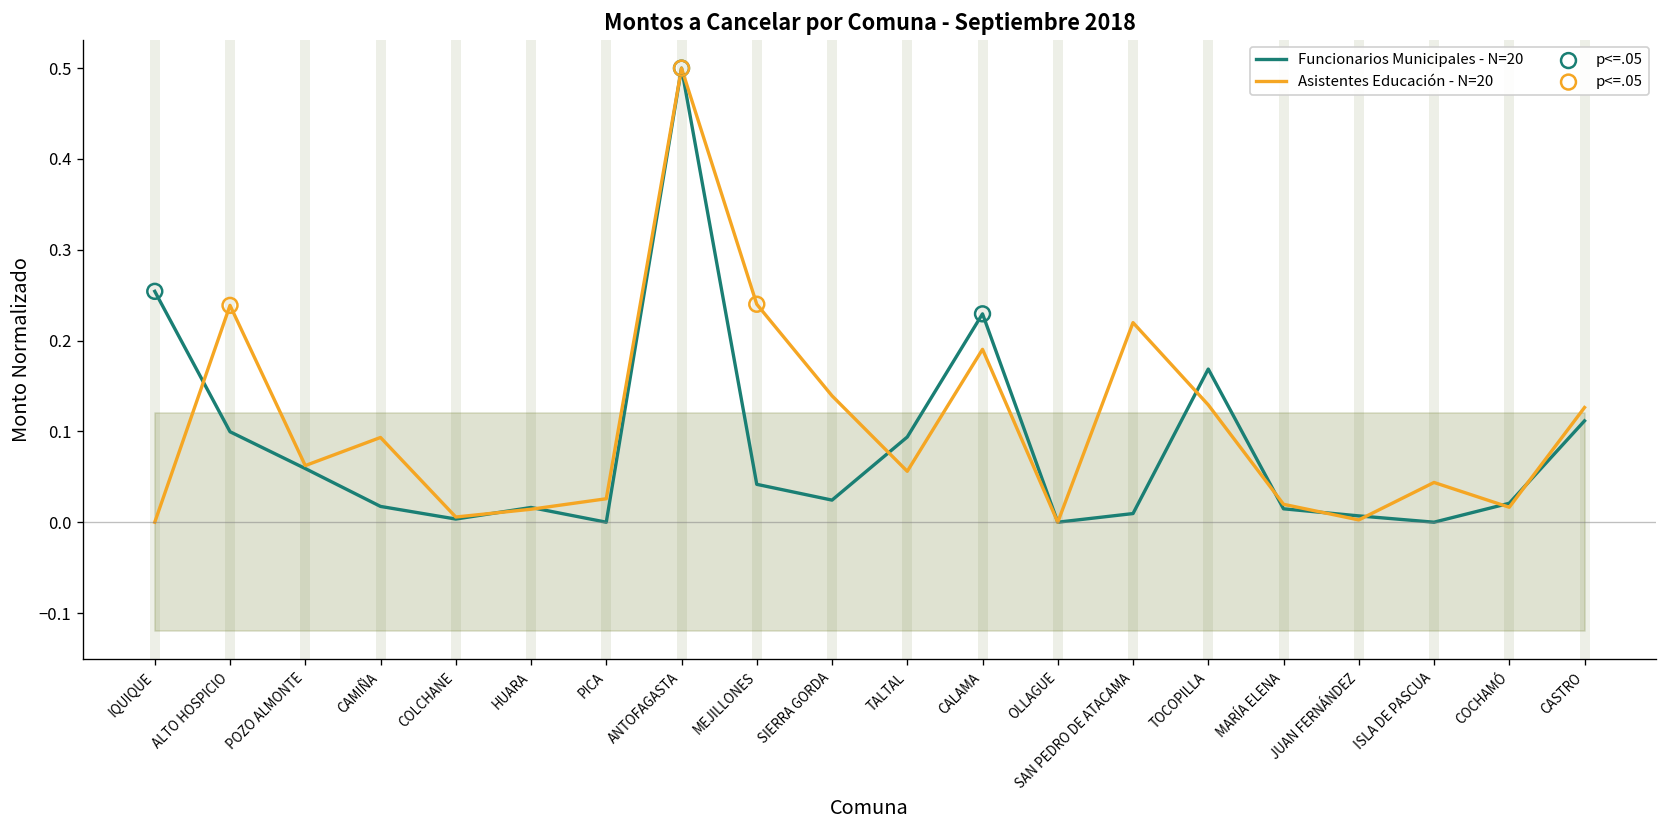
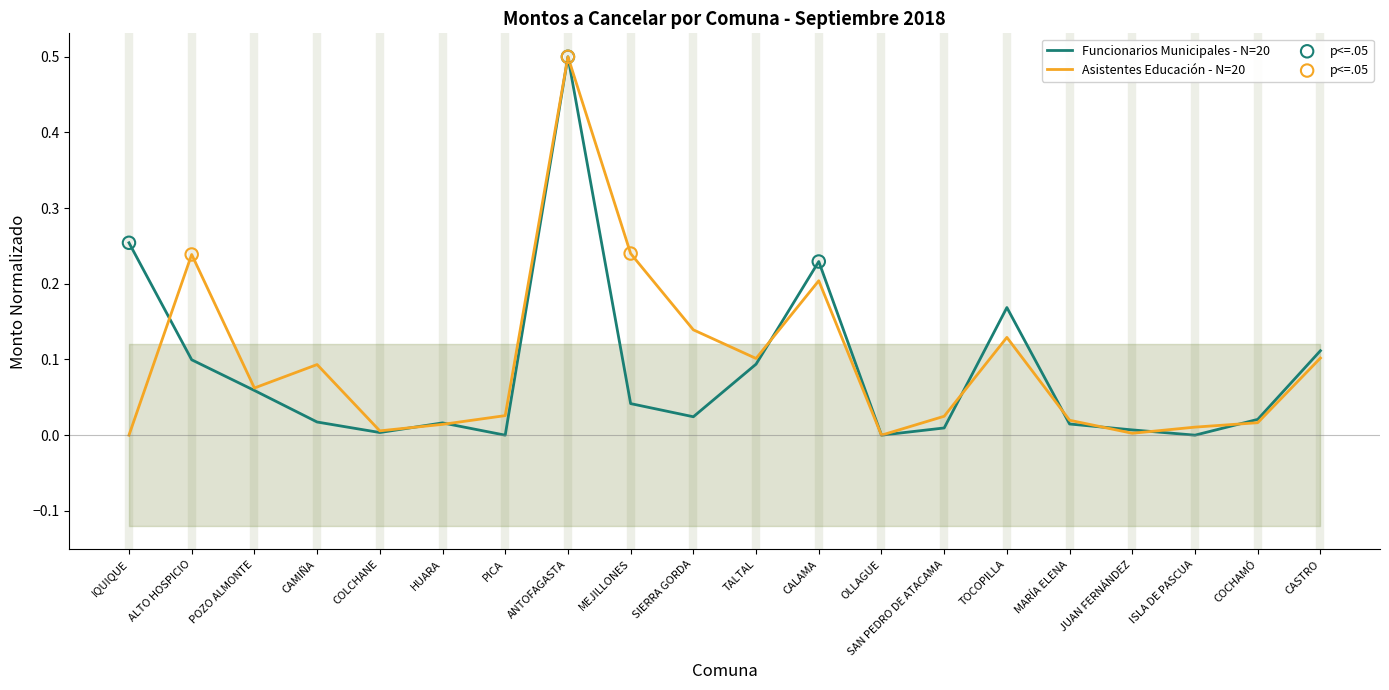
  {
    "Asistentes Educación - N=20": {
      "IQUIQUE": 0.00,
      "CAMIÑA": 0.09,
      "PICA": 0.03,
      "SIERRA GORDA": 0.14,
-     "TALTAL": 0.06,
-     "CALAMA": 0.19,
-     "SAN PEDRO DE ATACAMA": 0.22,
+     "TALTAL": 0.10,
+     "CALAMA": 0.20,
+     "SAN PEDRO DE ATACAMA": 0.02,
      "TOCOPILLA": 0.13,
      "MARÍA ELENA": 0.02,
      "JUAN FERNÁNDEZ": 0.00,
-     "ISLA DE PASCUA": 0.04,
+     "ISLA DE PASCUA": 0.01,
      "COCHAMÓ": 0.02,
-     "CASTRO": 0.13
+     "CASTRO": 0.10
    }
  }
